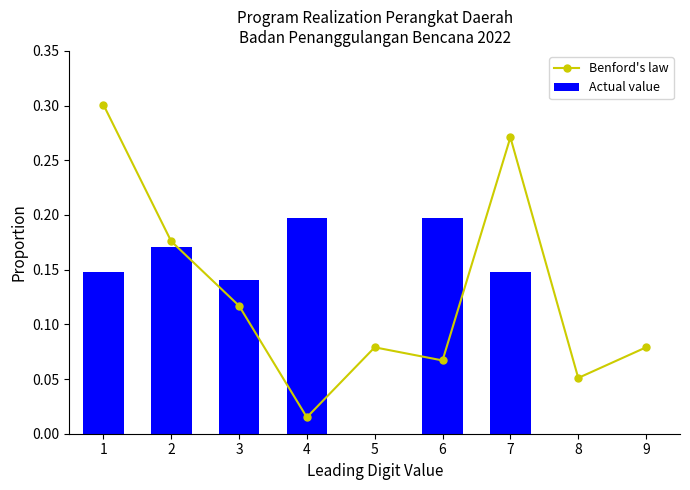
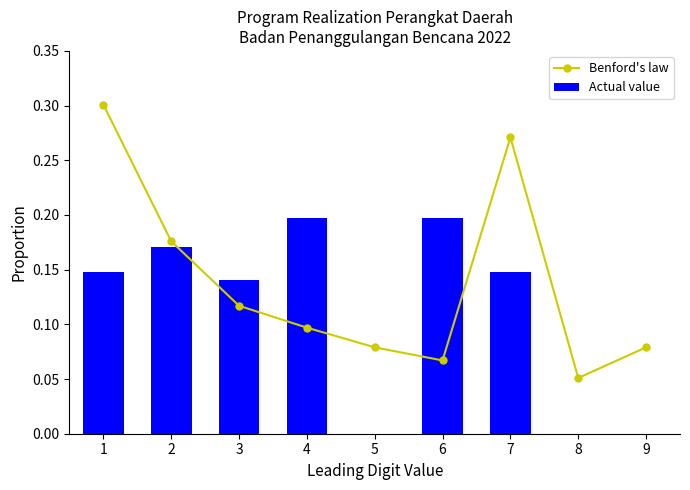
  {
    "Benford's law": {
      "1": 0.301,
      "2": 0.176,
      "3": 0.117,
-     "4": 0.015,
+     "4": 0.097,
      "5": 0.079,
      "6": 0.067,
      "7": 0.271,
      "8": 0.051,
      "9": 0.079
    },
    "Actual value": {
      "1": 0.148,
      "2": 0.171,
      "3": 0.141,
      "4": 0.197,
      "5": 0.000,
      "6": 0.197,
      "7": 0.148,
      "8": 0.000,
      "9": 0.000
    }
  }
